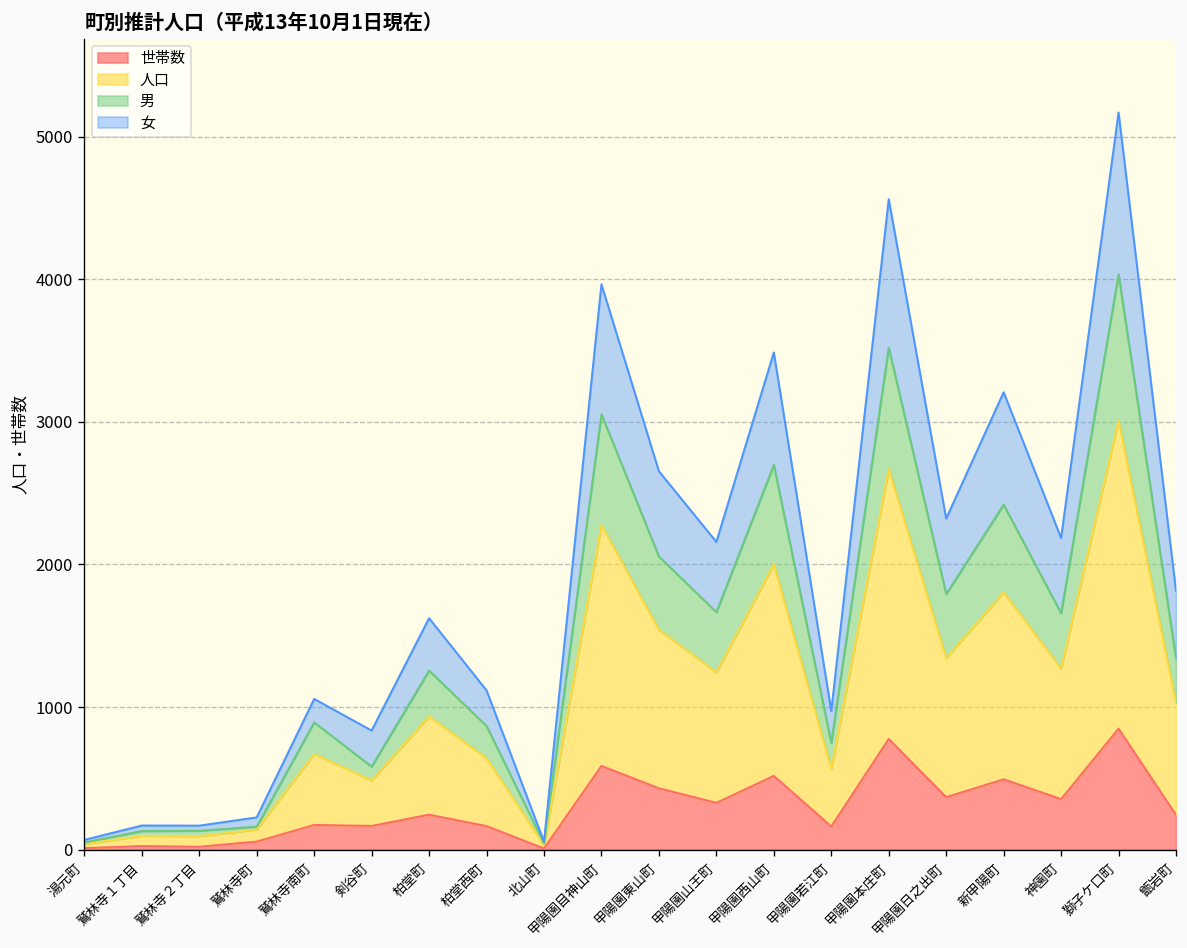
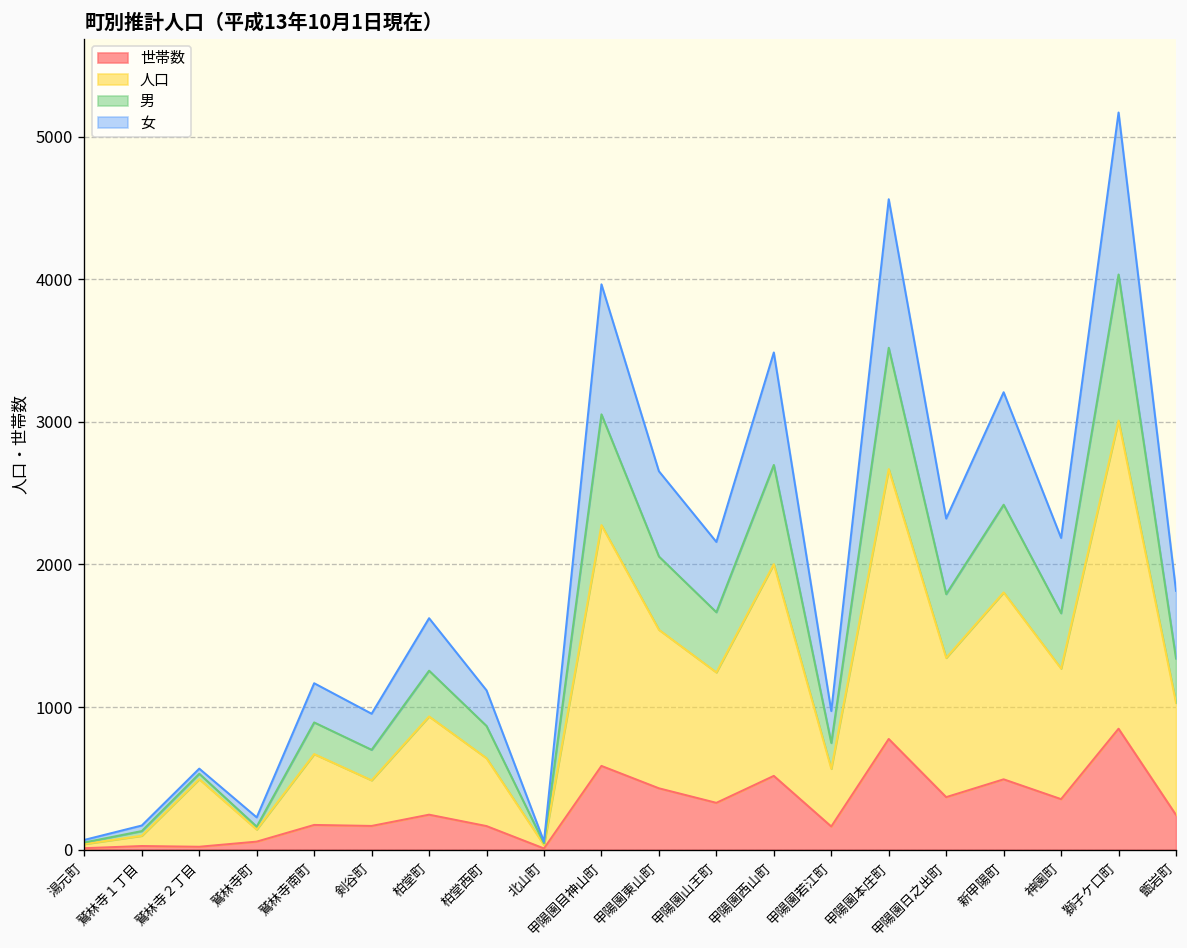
  {
    "世帯数": {
      "湯元町": 10,
      "鷲林寺１丁目": 30,
      "鷲林寺２丁目": 20,
      "鷲林寺町": 60,
      "鷲林寺南町": 170,
      "剣谷町": 170,
      "柏堂町": 250,
      "柏堂西町": 170,
      "北山町": 10,
      "甲陽園目神山町": 590,
      "甲陽園東山町": 430,
      "甲陽園山王町": 330,
      "甲陽園西山町": 520,
      "甲陽園若江町": 160,
      "甲陽園本庄町": 780,
      "甲陽園日之出町": 370,
      "新甲陽町": 490,
      "神園町": 350,
      "獅子ケ口町": 850,
      "甑岩町": 240
    },
    "人口": {
      "鷲林寺１丁目": 70,
-     "鷲林寺２丁目": 70,
+     "鷲林寺２丁目": 470,
      "鷲林寺南町": 500,
      "剣谷町": 320,
      "柏堂町": 690,
      "柏堂西町": 480,
      "甲陽園目神山町": 1690,
      "甲陽園東山町": 1110,
      "甲陽園山王町": 920,
      "甲陽園西山町": 1490,
      "甲陽園若江町": 410,
      "甲陽園本庄町": 1890,
      "甲陽園日之出町": 980,
      "新甲陽町": 1310,
      "神園町": 920,
      "獅子ケ口町": 2160,
      "甑岩町": 790
    },
    "男": {
      "鷲林寺１丁目": 30,
      "鷲林寺２丁目": 40,
      "鷲林寺南町": 220,
-     "剣谷町": 100,
+     "剣谷町": 210,
      "柏堂町": 320,
      "柏堂西町": 230,
      "甲陽園目神山町": 780,
      "甲陽園東山町": 510,
      "甲陽園山王町": 420,
      "甲陽園西山町": 700,
      "甲陽園若江町": 180,
      "甲陽園本庄町": 850,
      "甲陽園日之出町": 450,
      "新甲陽町": 620,
      "神園町": 390,
      "獅子ケ口町": 1030,
      "甑岩町": 310
    },
    "女": {
      "鷲林寺１丁目": 40,
      "鷲林寺２丁目": 40,
      "鷲林寺町": 70,
-     "鷲林寺南町": 170,
+     "鷲林寺南町": 280,
      "剣谷町": 250,
      "柏堂町": 370,
      "柏堂西町": 250,
      "甲陽園目神山町": 910,
      "甲陽園東山町": 600,
      "甲陽園山王町": 490,
      "甲陽園西山町": 790,
      "甲陽園若江町": 220,
      "甲陽園本庄町": 1040,
      "甲陽園日之出町": 530,
      "新甲陽町": 790,
      "神園町": 530,
      "獅子ケ口町": 1140,
      "甑岩町": 480
    }
  }
